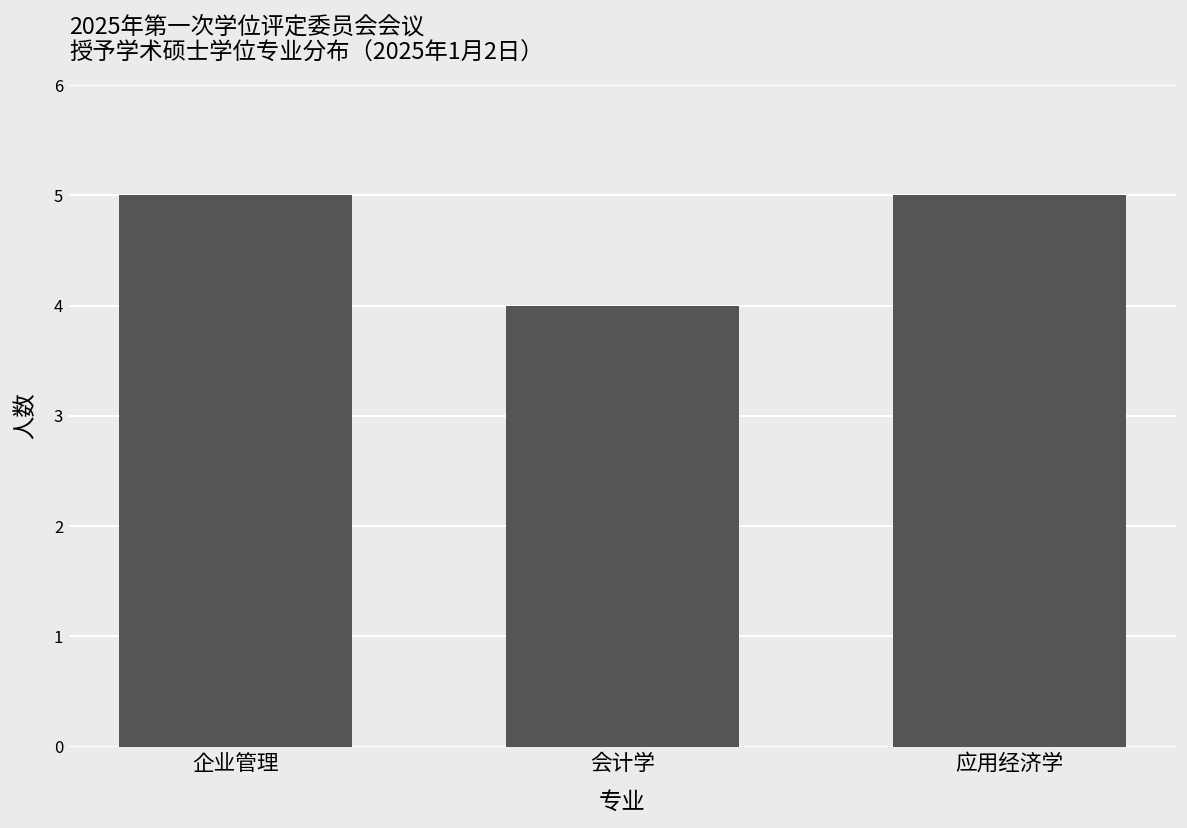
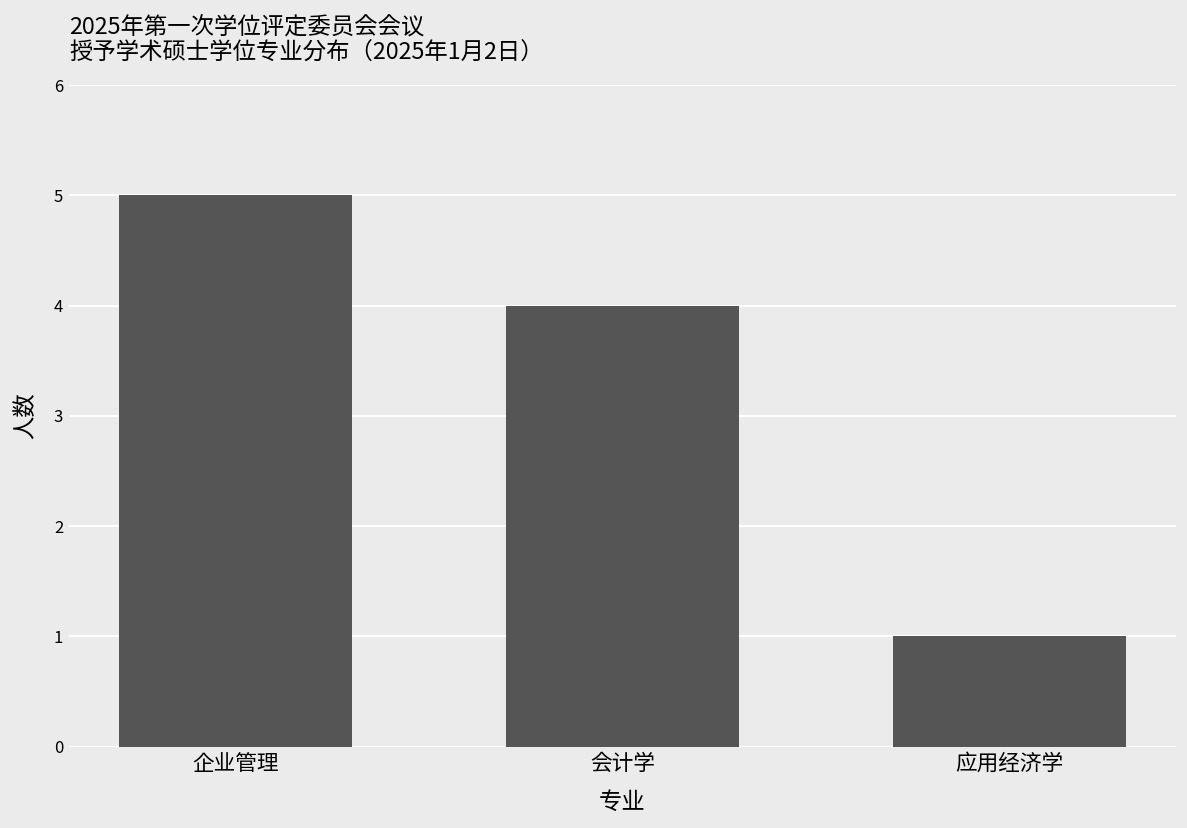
  {
    "企业管理": 5,
    "会计学": 4,
-   "应用经济学": 5
+   "应用经济学": 1
  }
